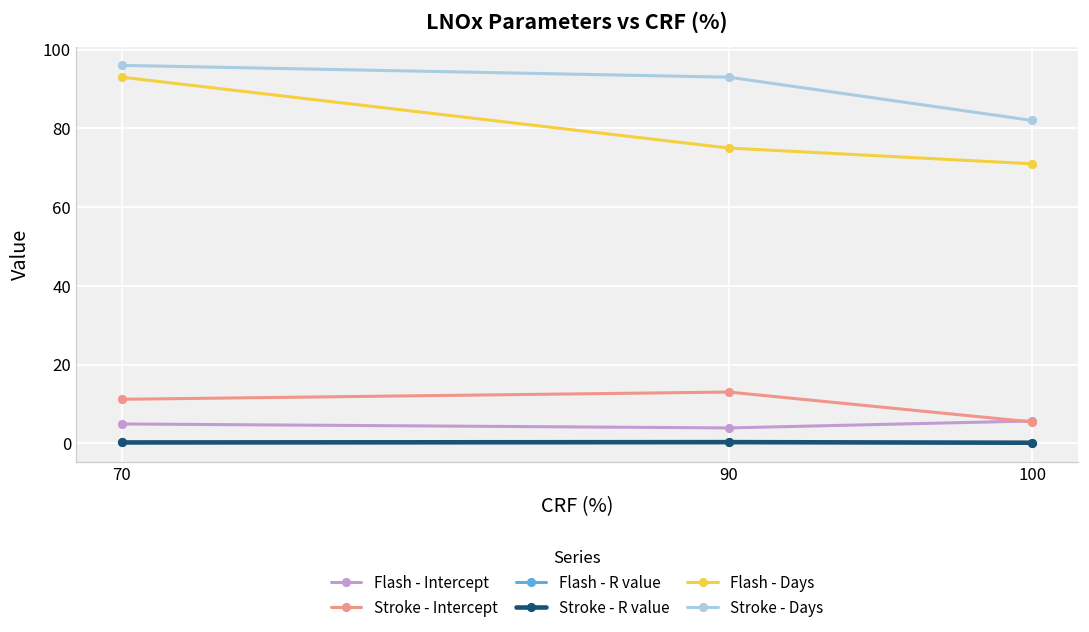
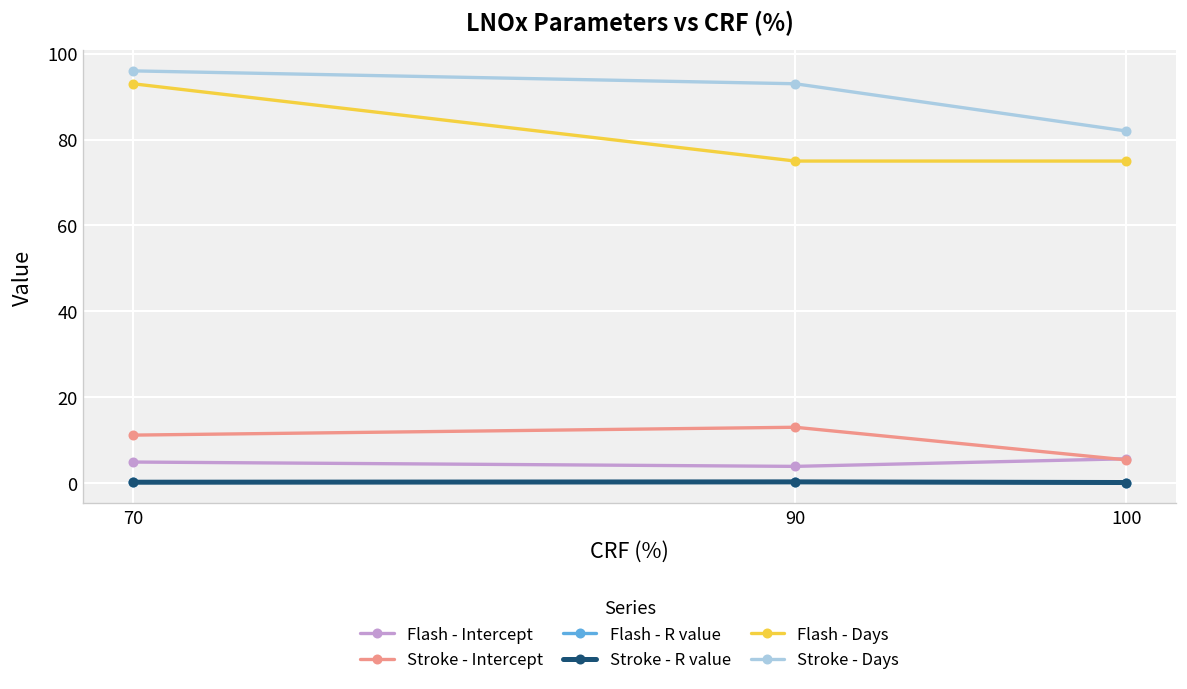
  {
    "Stroke - Intercept": {
      "70": 11,
      "90": 13
    },
    "Stroke - R value": {
      "70": 0,
      "90": 0,
      "100": 0
    },
    "Flash - Days": {
      "70": 93,
      "90": 75,
-     "100": 71
+     "100": 75
    }
  }
